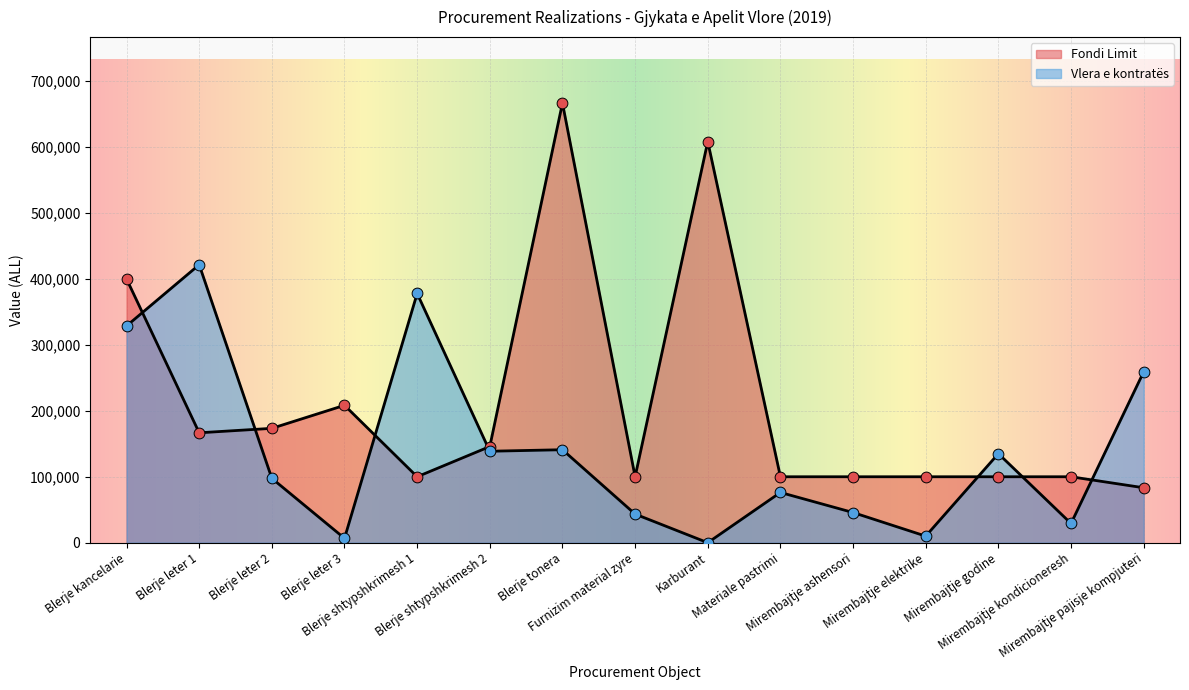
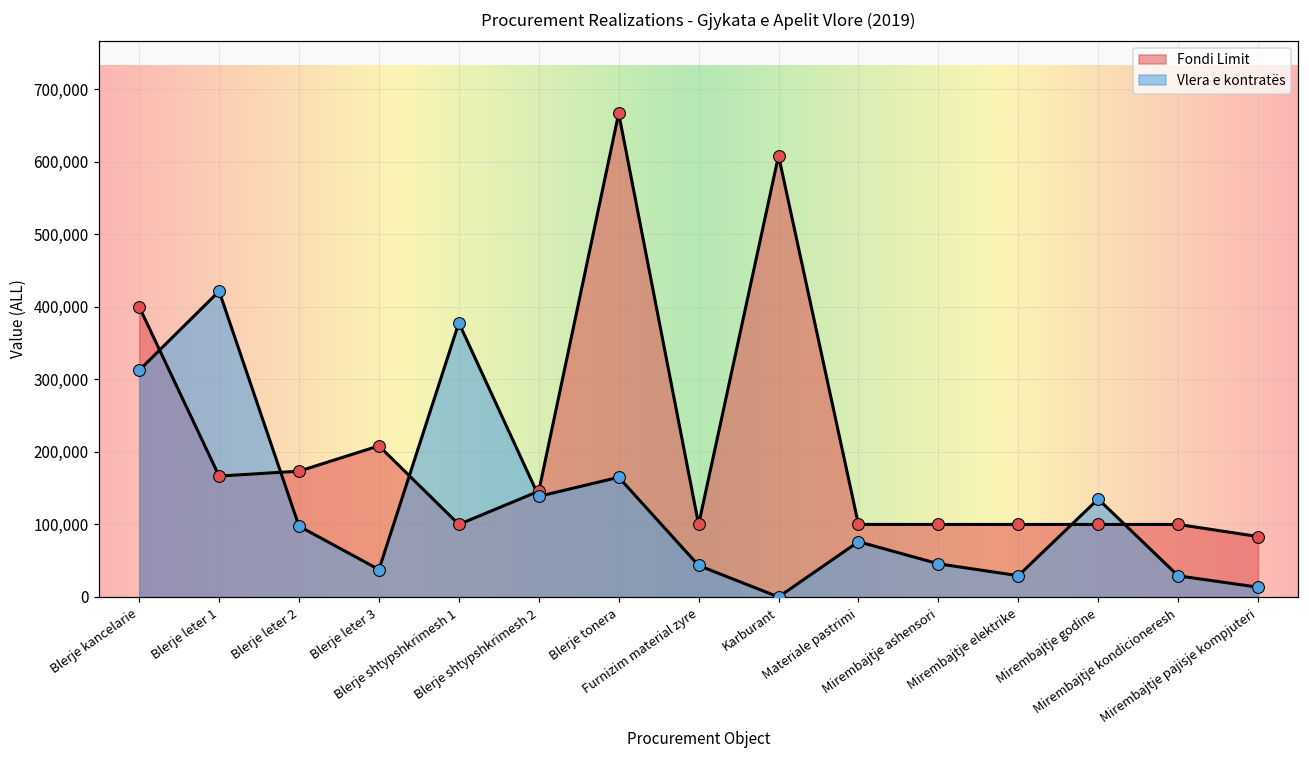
  {
    "Fondi Limit": {
      "Blerje kancelarie": "400,000",
      "Blerje leter 1": "170,000",
      "Blerje leter 2": "170,000",
      "Blerje leter 3": "210,000",
      "Blerje shtypshkrimesh 1": "100,000",
      "Blerje shtypshkrimesh 2": "150,000",
      "Blerje tonera": "670,000",
      "Furnizim material zyre": "100,000",
      "Karburant": "610,000",
      "Materiale pastrimi": "100,000",
      "Mirembajtje ashensori": "100,000",
      "Mirembajtje elektrike": "100,000",
      "Mirembajtje godine": "100,000",
      "Mirembajtje kondicioneresh": "100,000",
      "Mirembajtje pajisje kompjuteri": "80,000"
    },
    "Vlera e kontratës": {
-     "Blerje kancelarie": "330,000",
+     "Blerje kancelarie": "310,000",
      "Blerje leter 1": "420,000",
      "Blerje leter 2": "100,000",
-     "Blerje leter 3": "10,000",
+     "Blerje leter 3": "40,000",
      "Blerje shtypshkrimesh 1": "380,000",
      "Blerje shtypshkrimesh 2": "140,000",
-     "Blerje tonera": "140,000",
+     "Blerje tonera": "170,000",
      "Furnizim material zyre": "40,000",
      "Karburant": "0",
      "Materiale pastrimi": "80,000",
      "Mirembajtje ashensori": "50,000",
-     "Mirembajtje elektrike": "10,000",
+     "Mirembajtje elektrike": "30,000",
      "Mirembajtje godine": "140,000",
      "Mirembajtje kondicioneresh": "30,000",
-     "Mirembajtje pajisje kompjuteri": "260,000"
+     "Mirembajtje pajisje kompjuteri": "10,000"
    }
  }
